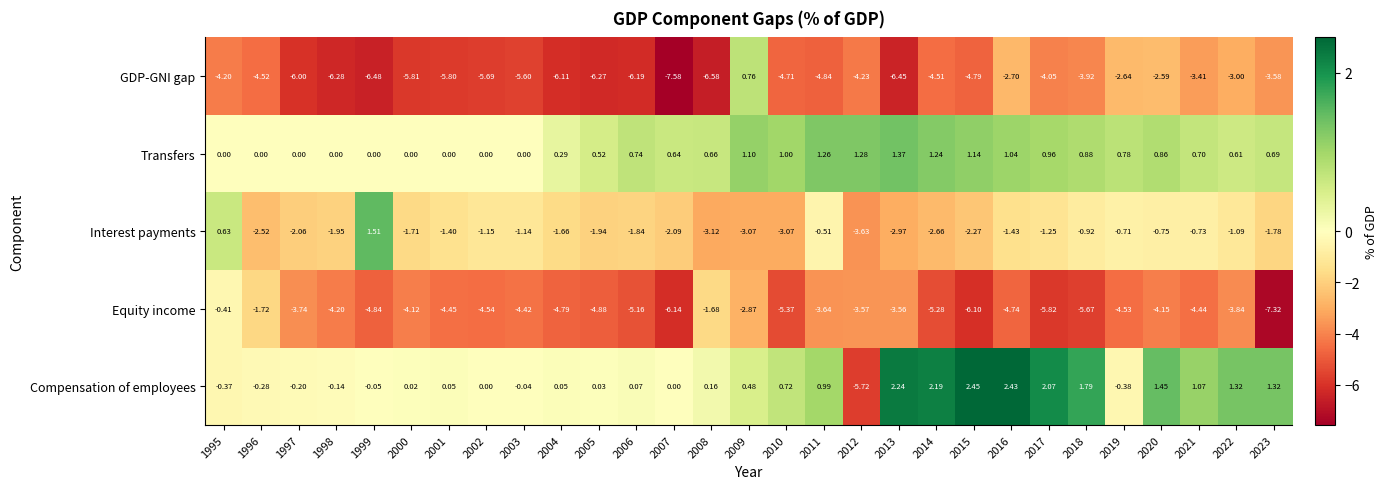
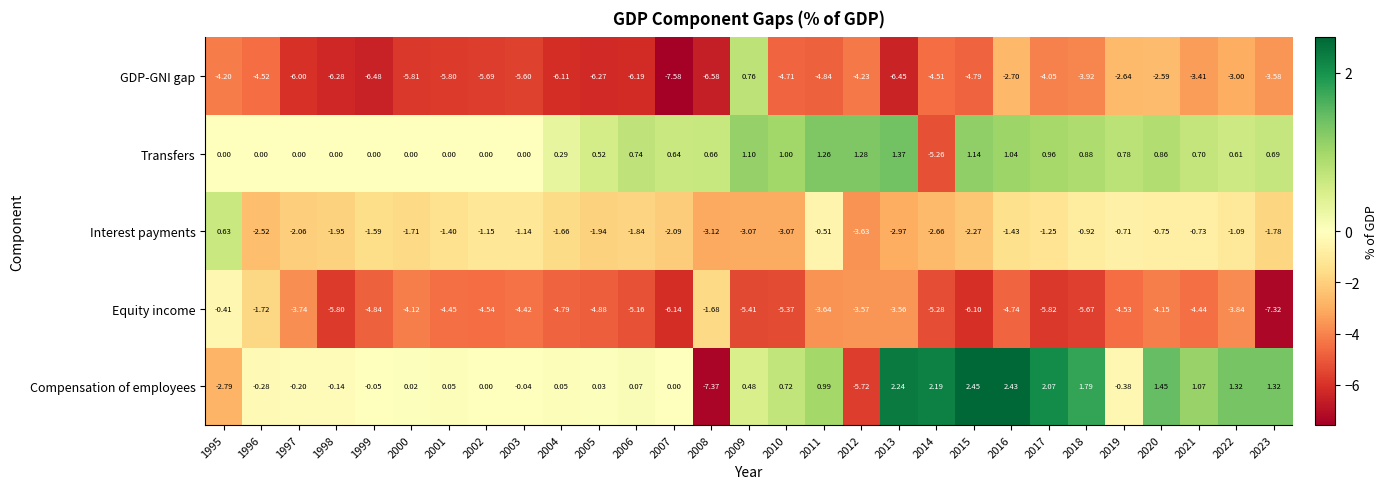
  {
    "GDP-GNI gap": {
      "1995": -4.20,
      "1996": -4.52,
      "1997": -6.00,
      "1998": -6.28,
      "1999": -6.48,
      "2000": -5.81,
      "2001": -5.80,
      "2002": -5.69,
      "2003": -5.60,
      "2004": -6.11,
      "2005": -6.27,
      "2006": -6.19,
      "2007": -7.58,
      "2008": -6.58,
      "2009": 0.76,
      "2010": -4.71,
      "2011": -4.84,
      "2012": -4.23,
      "2013": -6.45,
      "2014": -4.51,
      "2015": -4.79,
      "2016": -2.70,
      "2017": -4.05,
      "2018": -3.92,
      "2019": -2.64,
      "2020": -2.59,
      "2021": -3.41,
      "2022": -3.00,
      "2023": -3.58
    },
    "Transfers": {
      "1995": 0.00,
      "1996": 0.00,
      "1997": 0.00,
      "1998": 0.00,
      "1999": 0.00,
      "2000": 0.00,
      "2001": 0.00,
      "2002": 0.00,
      "2003": 0.00,
      "2004": 0.29,
      "2005": 0.52,
      "2006": 0.74,
      "2007": 0.64,
      "2008": 0.66,
      "2009": 1.10,
      "2010": 1.00,
      "2011": 1.26,
      "2012": 1.28,
      "2013": 1.37,
-     "2014": 1.24,
+     "2014": -5.26,
      "2015": 1.14,
      "2016": 1.04,
      "2017": 0.96,
      "2018": 0.88,
      "2019": 0.78,
      "2020": 0.86,
      "2021": 0.70,
      "2022": 0.61,
      "2023": 0.69
    },
    "Interest payments": {
      "1995": 0.63,
      "1996": -2.52,
      "1997": -2.06,
      "1998": -1.95,
-     "1999": 1.51,
+     "1999": -1.59,
      "2000": -1.71,
      "2001": -1.40,
      "2002": -1.15,
      "2003": -1.14,
      "2004": -1.66,
      "2005": -1.94,
      "2006": -1.84,
      "2007": -2.09,
      "2008": -3.12,
      "2009": -3.07,
      "2010": -3.07,
      "2011": -0.51,
      "2012": -3.63,
      "2013": -2.97,
      "2014": -2.66,
      "2015": -2.27,
      "2016": -1.43,
      "2017": -1.25,
      "2018": -0.92,
      "2019": -0.71,
      "2020": -0.75,
      "2021": -0.73,
      "2022": -1.09,
      "2023": -1.78
    },
    "Equity income": {
      "1995": -0.41,
      "1996": -1.72,
      "1997": -3.74,
-     "1998": -4.20,
+     "1998": -5.80,
      "1999": -4.84,
      "2000": -4.12,
      "2001": -4.45,
      "2002": -4.54,
      "2003": -4.42,
      "2004": -4.79,
      "2005": -4.88,
      "2006": -5.16,
      "2007": -6.14,
      "2008": -1.68,
-     "2009": -2.87,
+     "2009": -5.41,
      "2010": -5.37,
      "2011": -3.64,
      "2012": -3.57,
      "2013": -3.56,
      "2014": -5.28,
      "2015": -6.10,
      "2016": -4.74,
      "2017": -5.82,
      "2018": -5.67,
      "2019": -4.53,
      "2020": -4.15,
      "2021": -4.44,
      "2022": -3.84,
      "2023": -7.32
    },
    "Compensation of employees": {
-     "1995": -0.37,
+     "1995": -2.79,
      "1996": -0.28,
      "1997": -0.20,
      "1998": -0.14,
      "1999": -0.05,
      "2000": 0.02,
      "2001": 0.05,
      "2002": 0.00,
      "2003": -0.04,
      "2004": 0.05,
      "2005": 0.03,
      "2006": 0.07,
      "2007": 0.00,
-     "2008": 0.16,
+     "2008": -7.37,
      "2009": 0.48,
      "2010": 0.72,
      "2011": 0.99,
      "2012": -5.72,
      "2013": 2.24,
      "2014": 2.19,
      "2015": 2.45,
      "2016": 2.43,
      "2017": 2.07,
      "2018": 1.79,
      "2019": -0.38,
      "2020": 1.45,
      "2021": 1.07,
      "2022": 1.32,
      "2023": 1.32
    }
  }
